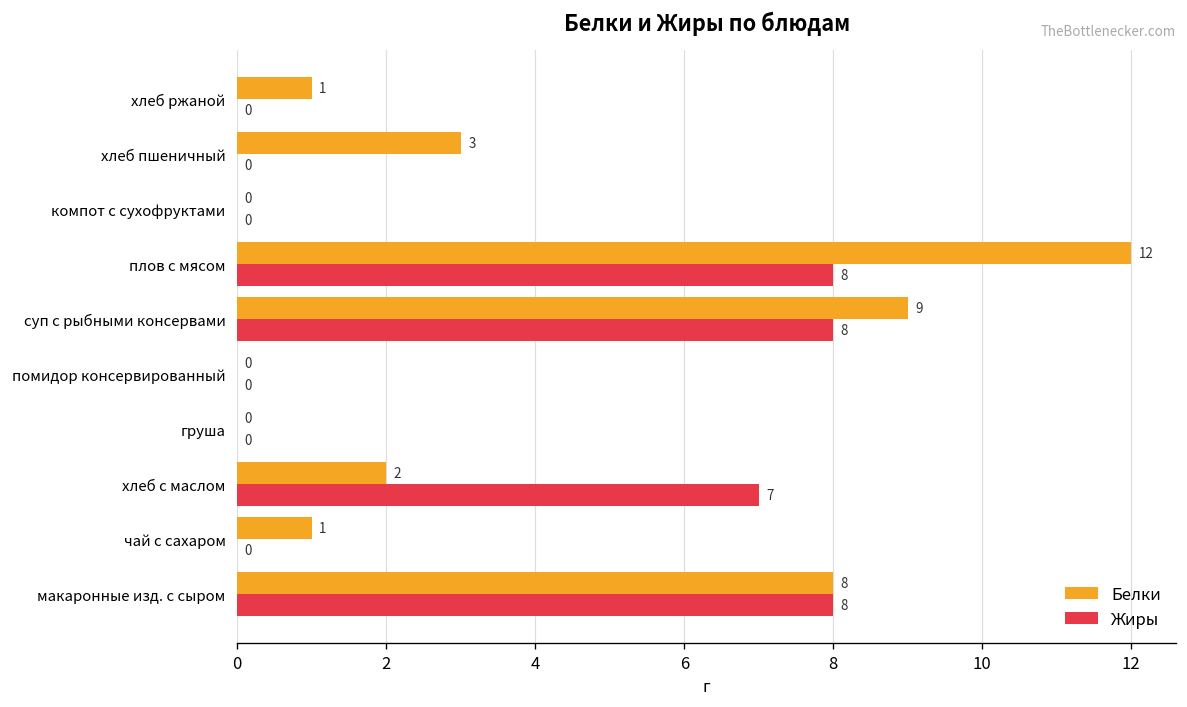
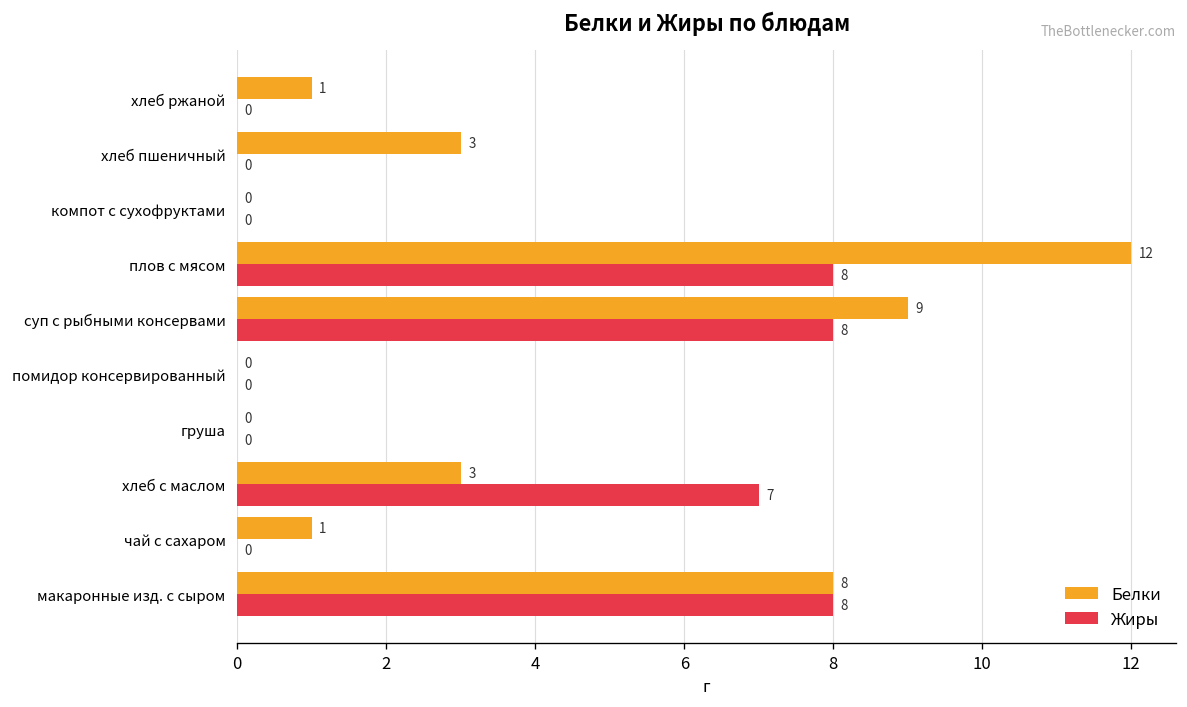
  {
    "Белки": {
      "хлеб ржаной": 1,
      "хлеб пшеничный": 3,
      "компот с сухофруктами": 0,
      "плов с мясом": 12,
      "суп с рыбными консервами": 9,
      "помидор консервированный": 0,
      "груша": 0,
-     "хлеб с маслом": 2,
+     "хлеб с маслом": 3,
      "чай с сахаром": 1,
      "макаронные изд. с сыром": 8
    },
    "Жиры": {
      "хлеб ржаной": 0,
      "хлеб пшеничный": 0,
      "компот с сухофруктами": 0,
      "плов с мясом": 8,
      "суп с рыбными консервами": 8,
      "помидор консервированный": 0,
      "груша": 0,
      "хлеб с маслом": 7,
      "чай с сахаром": 0,
      "макаронные изд. с сыром": 8
    }
  }
